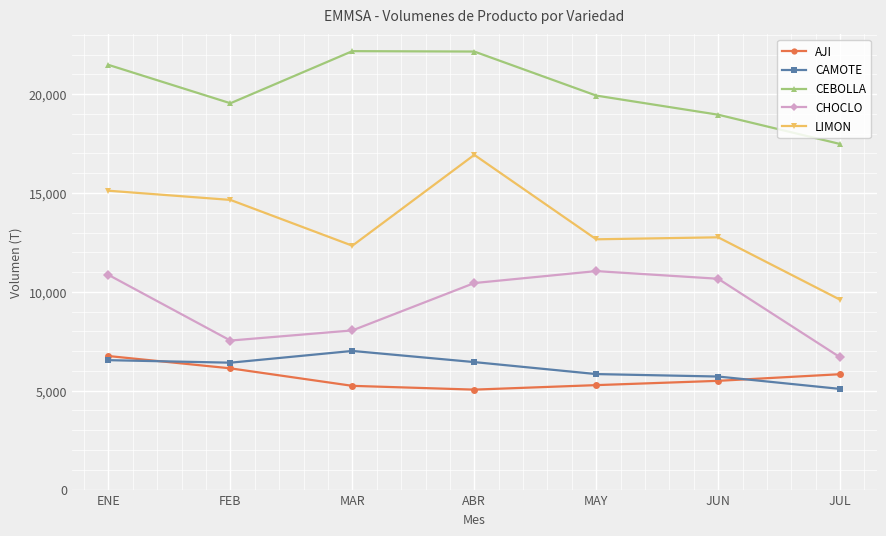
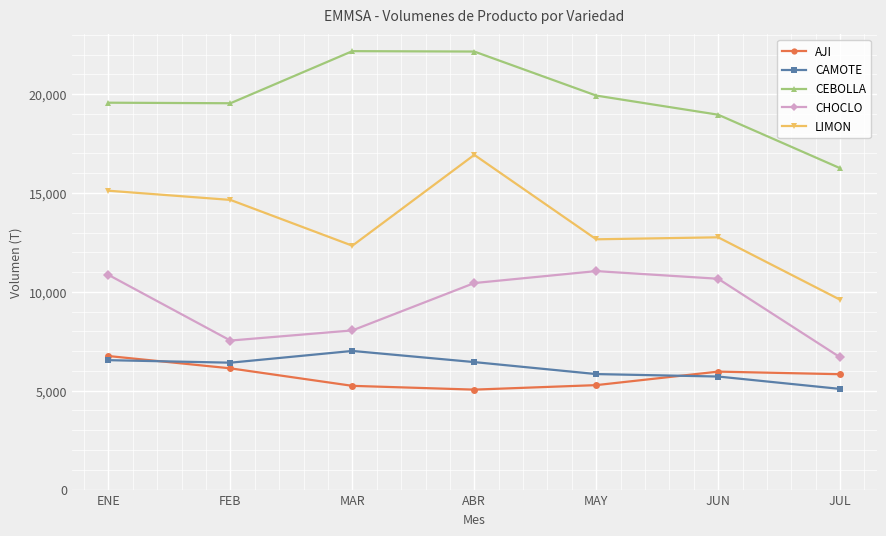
  {
    "AJI": {
      "ENE": "6,800",
      "FEB": "6,100",
      "MAR": "5,200",
      "ABR": "5,100",
      "MAY": "5,300",
-     "JUN": "5,500",
+     "JUN": "6,000",
      "JUL": "5,800"
    },
    "CAMOTE": {
      "ENE": "6,500",
      "FEB": "6,400",
      "MAR": "7,000",
      "ABR": "6,400",
      "MAY": "5,800",
      "JUN": "5,700",
      "JUL": "5,100"
    },
    "CEBOLLA": {
-     "ENE": "21,500",
+     "ENE": "19,600",
      "FEB": "19,500",
      "MAR": "22,200",
      "ABR": "22,200",
      "MAY": "19,900",
      "JUN": "19,000",
-     "JUL": "17,500"
+     "JUL": "16,300"
    },
    "CHOCLO": {
      "ENE": "10,900",
      "FEB": "7,500",
      "MAR": "8,000",
      "ABR": "10,400",
      "MAY": "11,000",
      "JUN": "10,700",
      "JUL": "6,700"
    },
    "LIMON": {
      "ENE": "15,100",
      "FEB": "14,600",
      "MAR": "12,300",
      "ABR": "16,900",
      "MAY": "12,700",
      "JUN": "12,800",
      "JUL": "9,600"
    }
  }
